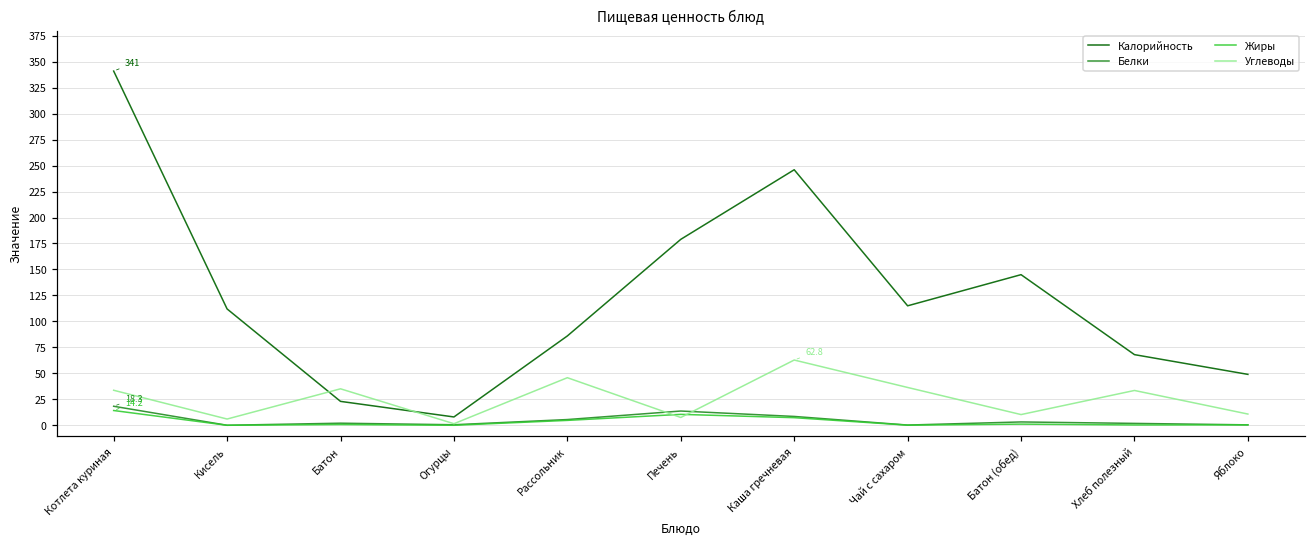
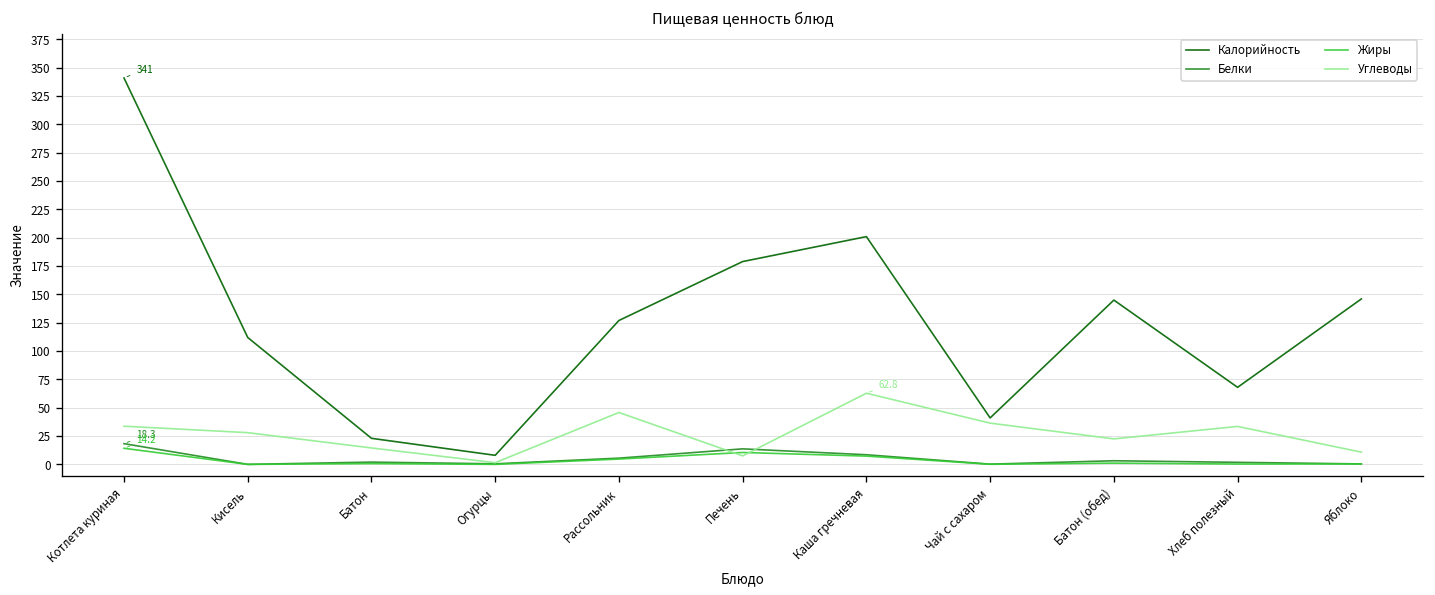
  {
    "Калорийность": {
      "Кисель": 110,
      "Батон": 20,
      "Огурцы": 10,
-     "Рассольник": 90,
+     "Рассольник": 130,
      "Печень": 180,
-     "Каша гречневая": 250,
-     "Чай с сахаром": 120,
+     "Каша гречневая": 200,
+     "Чай с сахаром": 40,
      "Батон (обед)": 150,
      "Хлеб полезный": 70,
-     "Яблоко": 50
+     "Яблоко": 150
    },
    "Белки": {
      "Печень": 10
    },
    "Жиры": {
      "Печень": 10
    },
    "Углеводы": {
      "Котлета куриная": 30,
-     "Кисель": 10,
-     "Батон": 40,
+     "Кисель": 30,
+     "Батон": 10,
      "Рассольник": 50,
      "Печень": 10,
      "Чай с сахаром": 40,
-     "Батон (обед)": 10,
+     "Батон (обед)": 20,
      "Хлеб полезный": 30,
      "Яблоко": 10
    }
  }
